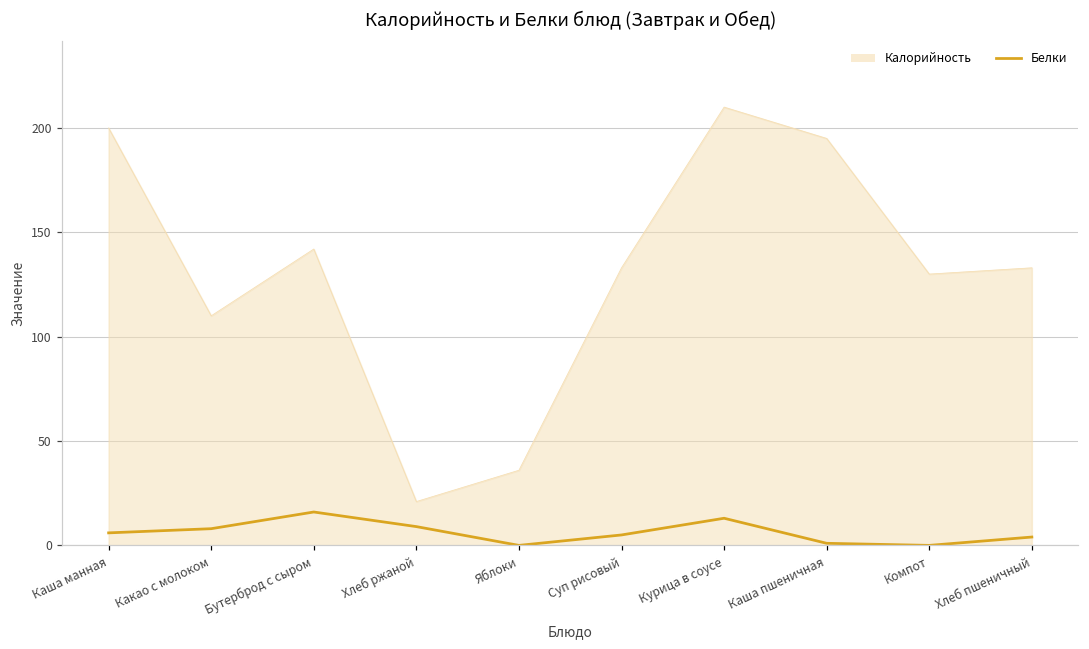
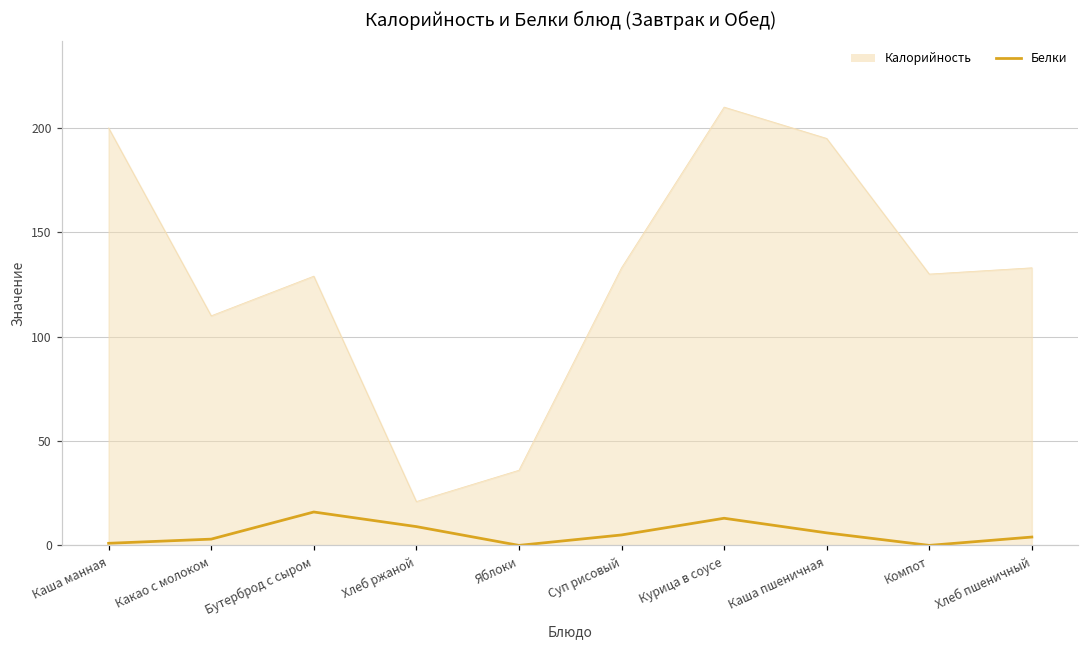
  {
    "Калорийность": {
      "Каша манная": 200,
      "Какао с молоком": 110,
-     "Бутерброд с сыром": 142,
+     "Бутерброд с сыром": 129,
      "Хлеб ржаной": 21,
      "Яблоки": 36,
      "Суп рисовый": 133,
      "Курица в соусе": 210,
      "Каша пшеничная": 195,
      "Компот": 130,
      "Хлеб пшеничный": 133
    },
    "Белки": {
-     "Каша манная": 6,
-     "Какао с молоком": 8,
+     "Каша манная": 1,
+     "Какао с молоком": 3,
      "Бутерброд с сыром": 16,
      "Хлеб ржаной": 9,
      "Яблоки": 0,
      "Суп рисовый": 5,
      "Курица в соусе": 13,
-     "Каша пшеничная": 1,
+     "Каша пшеничная": 6,
      "Компот": 0,
      "Хлеб пшеничный": 4
    }
  }
